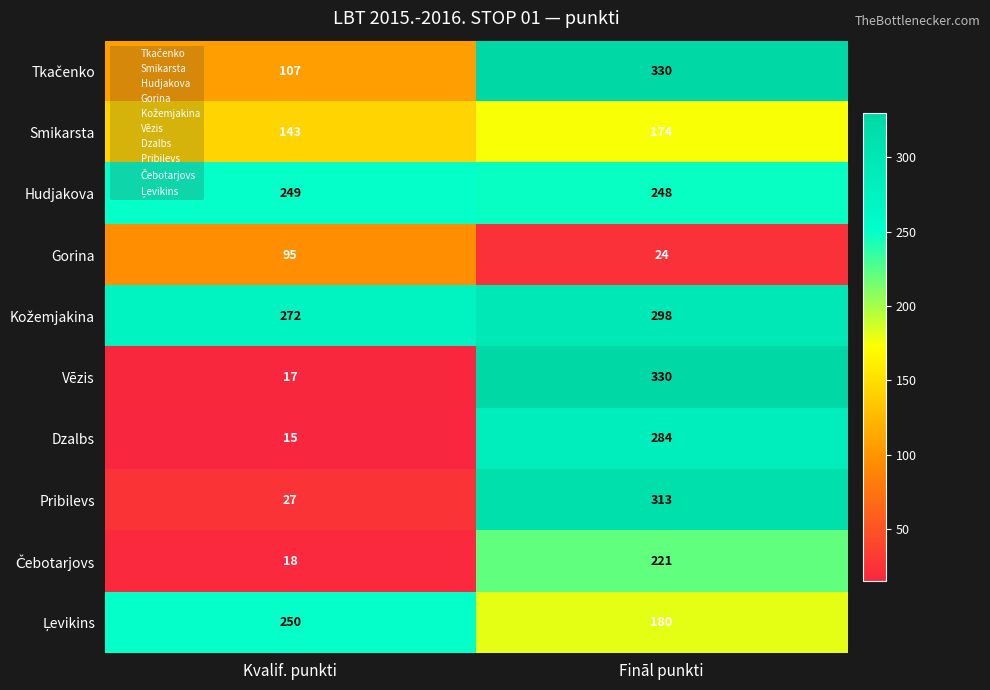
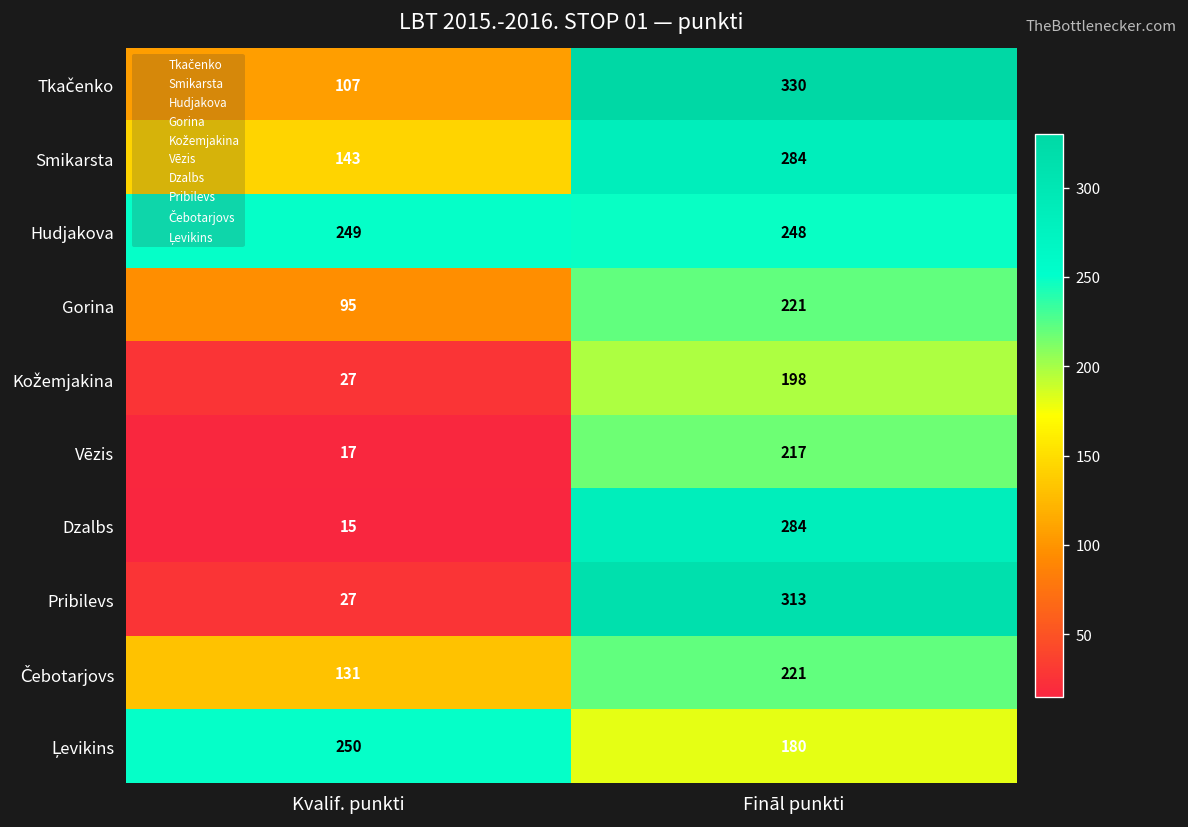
  {
    "Tkačenko": {
      "Kvalif. punkti": 107,
      "Fināl punkti": 330
    },
    "Smikarsta": {
      "Kvalif. punkti": 143,
-     "Fināl punkti": 174
+     "Fināl punkti": 284
    },
    "Hudjakova": {
      "Kvalif. punkti": 249,
      "Fināl punkti": 248
    },
    "Gorina": {
      "Kvalif. punkti": 95,
-     "Fināl punkti": 24
+     "Fināl punkti": 221
    },
    "Kožemjakina": {
-     "Kvalif. punkti": 272,
-     "Fināl punkti": 298
+     "Kvalif. punkti": 27,
+     "Fināl punkti": 198
    },
    "Vēzis": {
      "Kvalif. punkti": 17,
-     "Fināl punkti": 330
+     "Fināl punkti": 217
    },
    "Dzalbs": {
      "Kvalif. punkti": 15,
      "Fināl punkti": 284
    },
    "Pribilevs": {
      "Kvalif. punkti": 27,
      "Fināl punkti": 313
    },
    "Čebotarjovs": {
-     "Kvalif. punkti": 18,
+     "Kvalif. punkti": 131,
      "Fināl punkti": 221
    },
    "Ļevikins": {
      "Kvalif. punkti": 250,
      "Fināl punkti": 180
    }
  }
